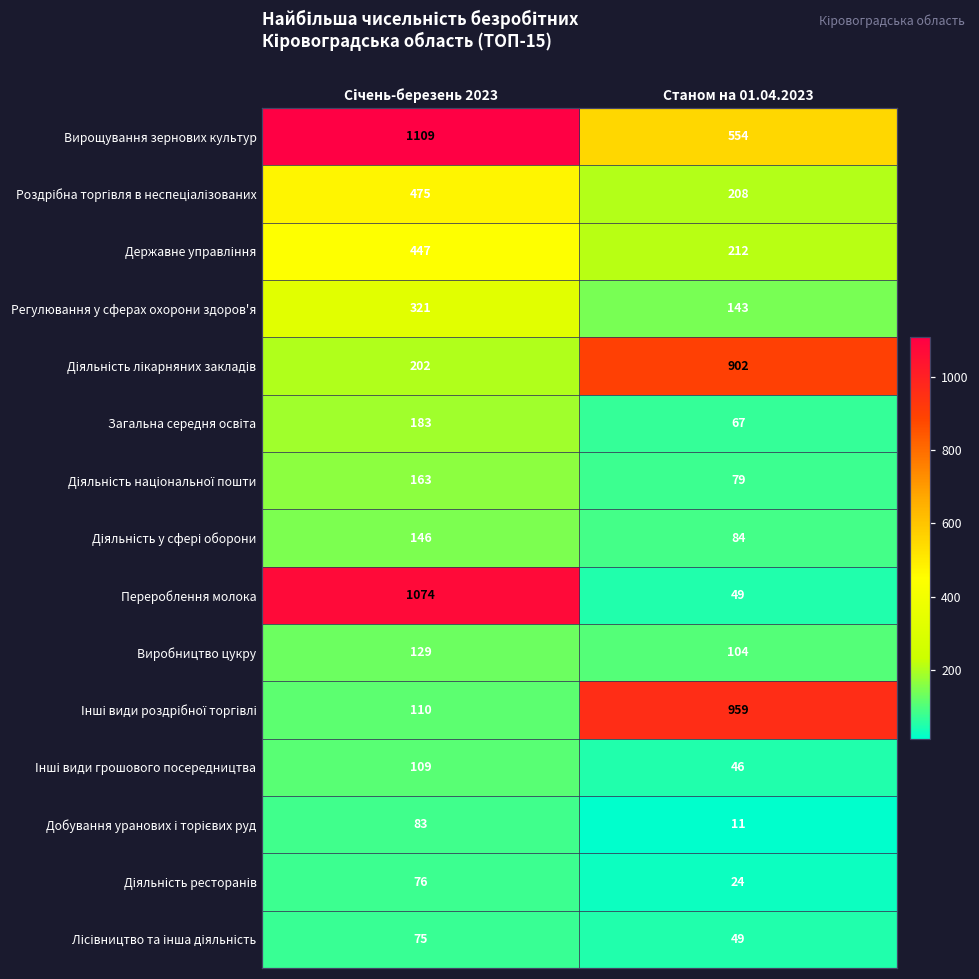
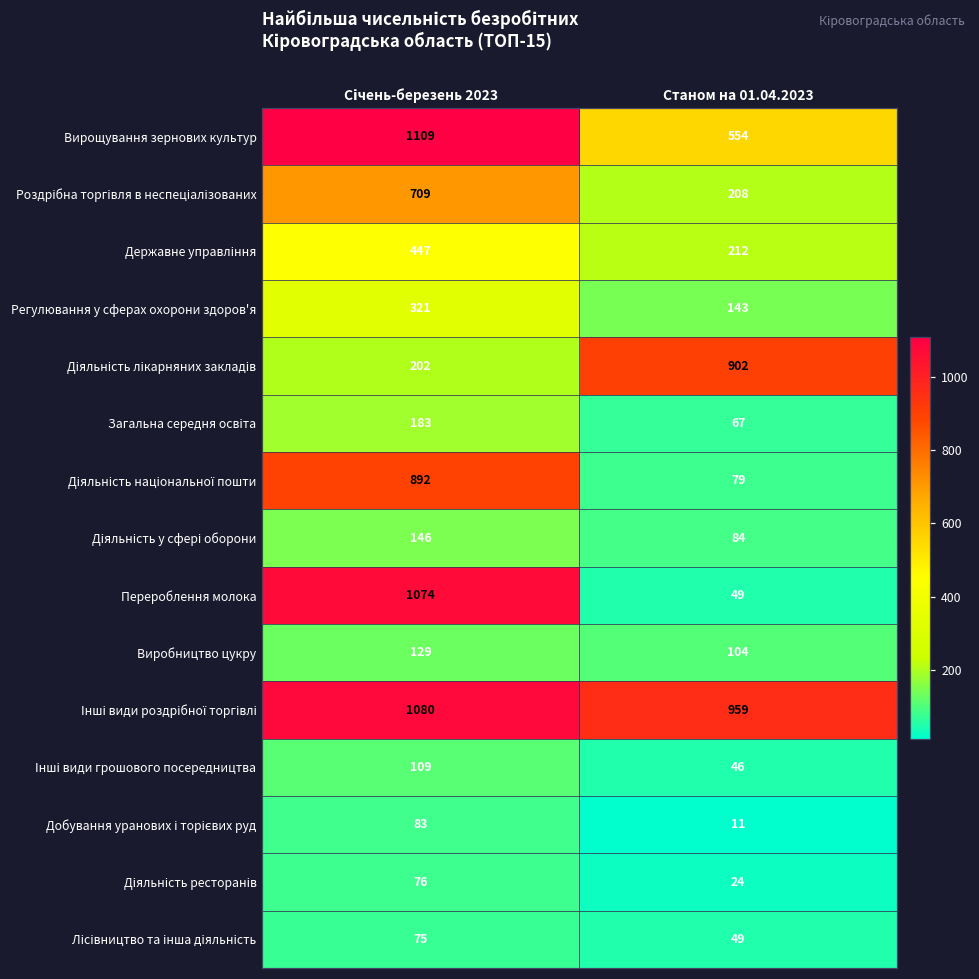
  {
    "Вирощування зернових культур": {
      "Січень-березень 2023": 1109,
      "Станом на 01.04.2023": 554
    },
    "Роздрібна торгівля в неспеціалізованих": {
-     "Січень-березень 2023": 475,
+     "Січень-березень 2023": 709,
      "Станом на 01.04.2023": 208
    },
    "Державне управління": {
      "Січень-березень 2023": 447,
      "Станом на 01.04.2023": 212
    },
    "Регулювання у сферах охорони здоров'я": {
      "Січень-березень 2023": 321,
      "Станом на 01.04.2023": 143
    },
    "Діяльність лікарняних закладів": {
      "Січень-березень 2023": 202,
      "Станом на 01.04.2023": 902
    },
    "Загальна середня освіта": {
      "Січень-березень 2023": 183,
      "Станом на 01.04.2023": 67
    },
    "Діяльність національної пошти": {
-     "Січень-березень 2023": 163,
+     "Січень-березень 2023": 892,
      "Станом на 01.04.2023": 79
    },
    "Діяльність у сфері оборони": {
      "Січень-березень 2023": 146,
      "Станом на 01.04.2023": 84
    },
    "Перероблення молока": {
      "Січень-березень 2023": 1074,
      "Станом на 01.04.2023": 49
    },
    "Виробництво цукру": {
      "Січень-березень 2023": 129,
      "Станом на 01.04.2023": 104
    },
    "Інші види роздрібної торгівлі": {
-     "Січень-березень 2023": 110,
+     "Січень-березень 2023": 1080,
      "Станом на 01.04.2023": 959
    },
    "Інші види грошового посередництва": {
      "Січень-березень 2023": 109,
      "Станом на 01.04.2023": 46
    },
    "Добування уранових і торієвих руд": {
      "Січень-березень 2023": 83,
      "Станом на 01.04.2023": 11
    },
    "Діяльність ресторанів": {
      "Січень-березень 2023": 76,
      "Станом на 01.04.2023": 24
    },
    "Лісівництво та інша діяльність": {
      "Січень-березень 2023": 75,
      "Станом на 01.04.2023": 49
    }
  }
